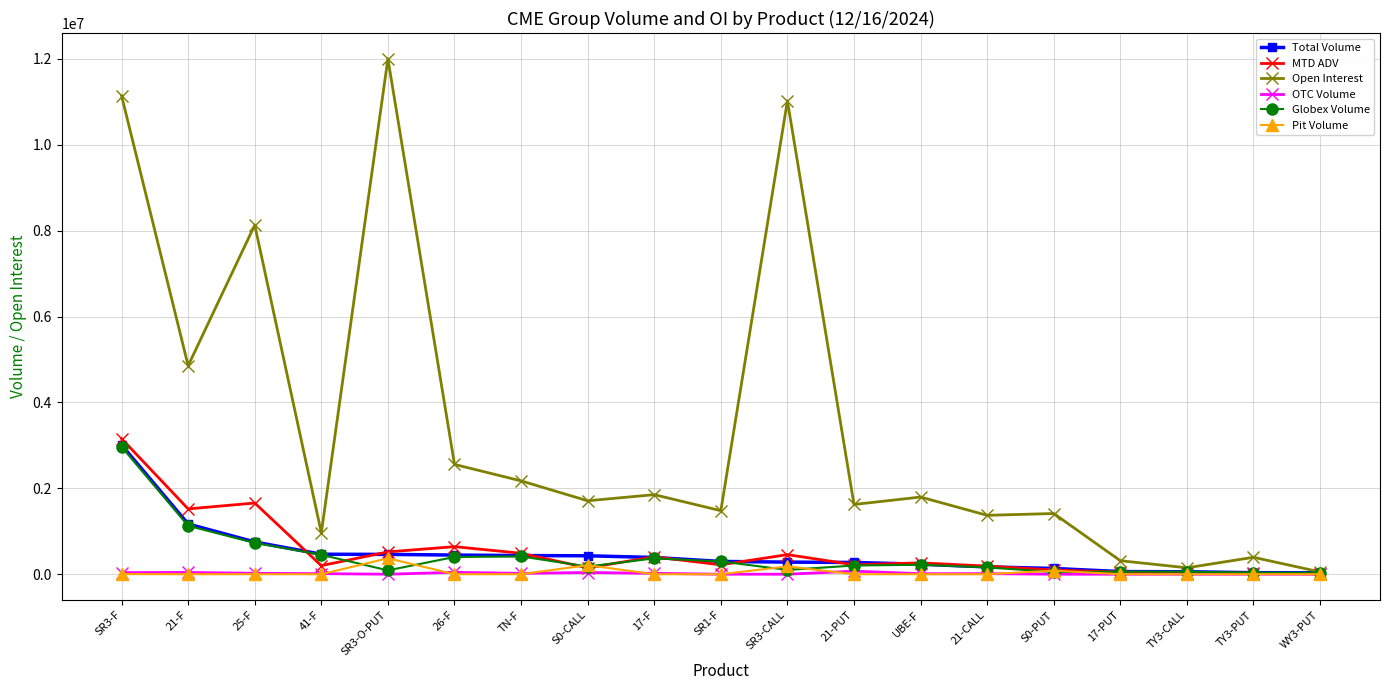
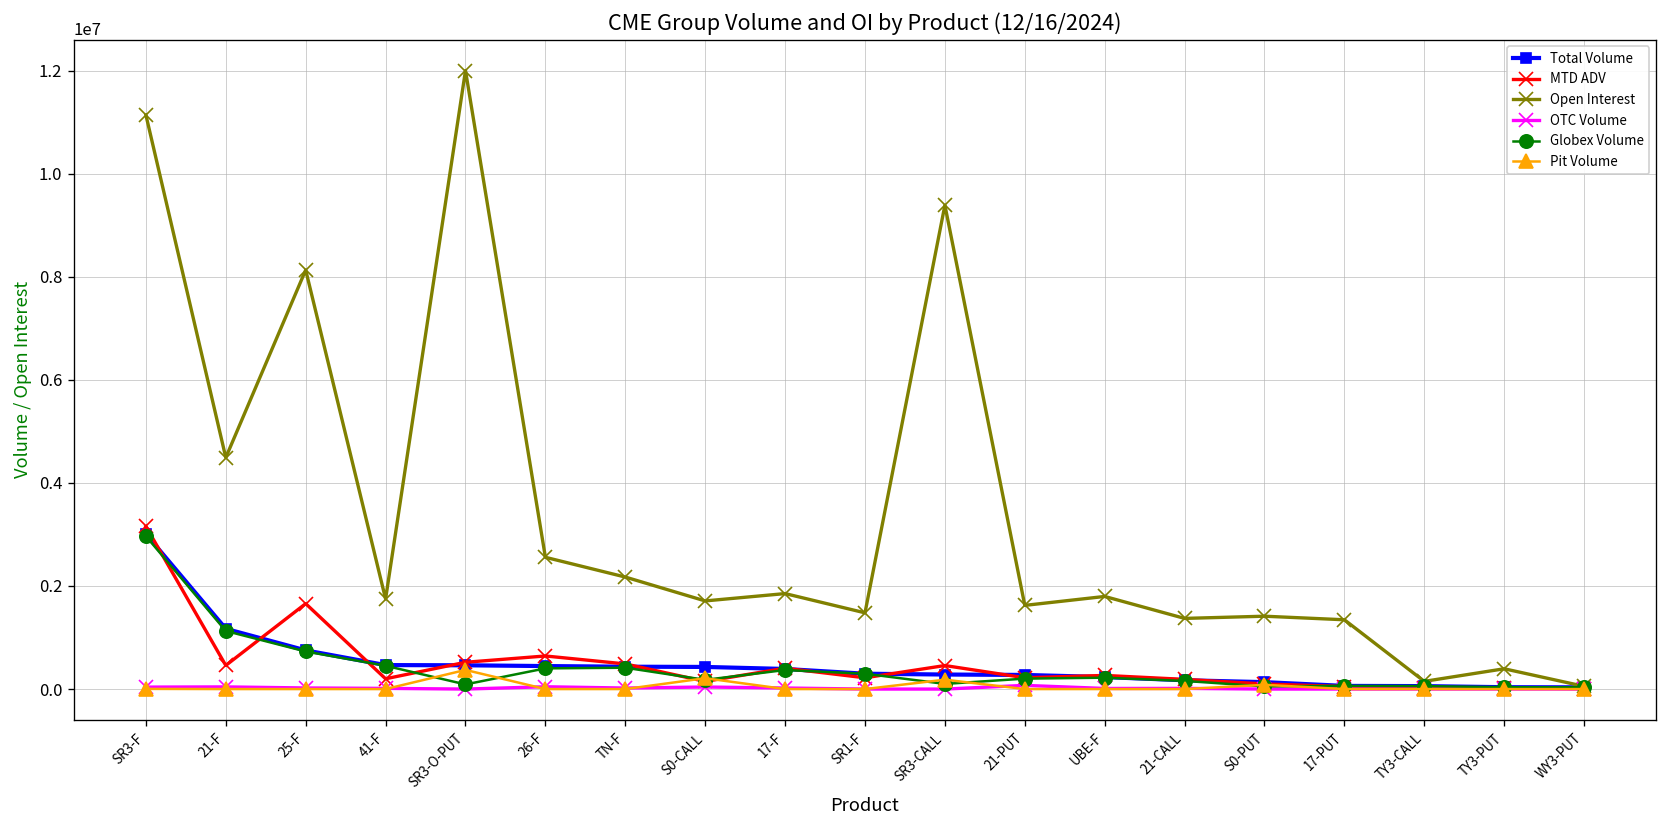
  {
    "Total Volume": {
      "S0-CALL": 400000,
      "SR3-CALL": 300000
    },
    "MTD ADV": {
      "SR3-F": 3200000,
-     "21-F": 1500000,
+     "21-F": 500000,
      "25-F": 1700000,
      "41-F": 200000,
      "26-F": 600000,
      "SR1-F": 200000,
      "SR3-CALL": 500000
    },
    "Open Interest": {
      "SR3-F": 11100000,
-     "21-F": 4900000,
+     "21-F": 4500000,
      "25-F": 8100000,
-     "41-F": 1000000,
+     "41-F": 1700000,
      "SR3-O-PUT": 12000000,
      "26-F": 2600000,
      "TN-F": 2200000,
      "S0-CALL": 1700000,
      "17-F": 1900000,
      "SR1-F": 1500000,
-     "SR3-CALL": 11000000,
+     "SR3-CALL": 9400000,
      "21-PUT": 1600000,
      "UBE-F": 1800000,
      "21-CALL": 1400000,
      "S0-PUT": 1400000,
-     "17-PUT": 300000,
+     "17-PUT": 1300000,
      "TY3-CALL": 100000,
      "TY3-PUT": 400000
    },
    "OTC Volume": {
      "SR3-O-PUT": 0,
      "S0-CALL": 0,
      "SR3-CALL": 0,
      "21-PUT": 100000
    },
    "Globex Volume": {
      "SR3-O-PUT": 100000,
      "SR3-CALL": 100000
    },
    "Pit Volume": {
      "SR3-O-PUT": 400000,
      "SR3-CALL": 200000,
      "21-PUT": 0
    }
  }
